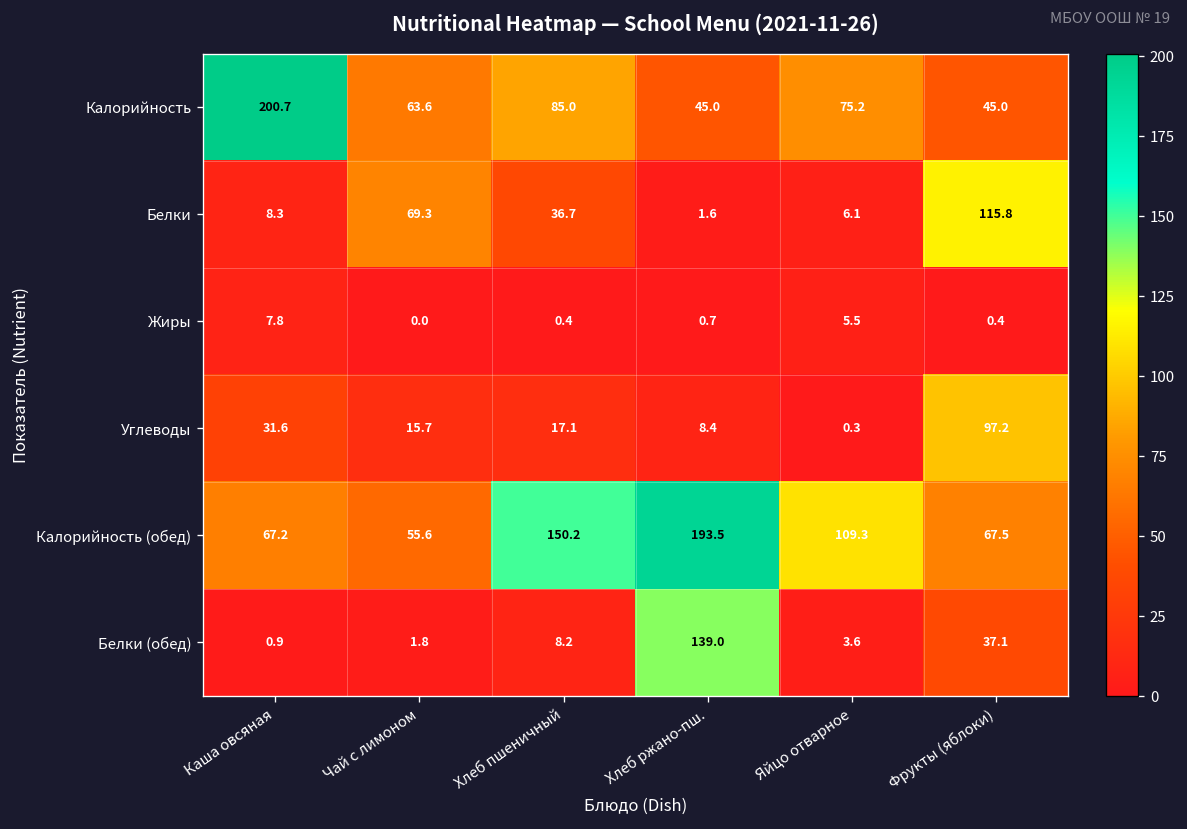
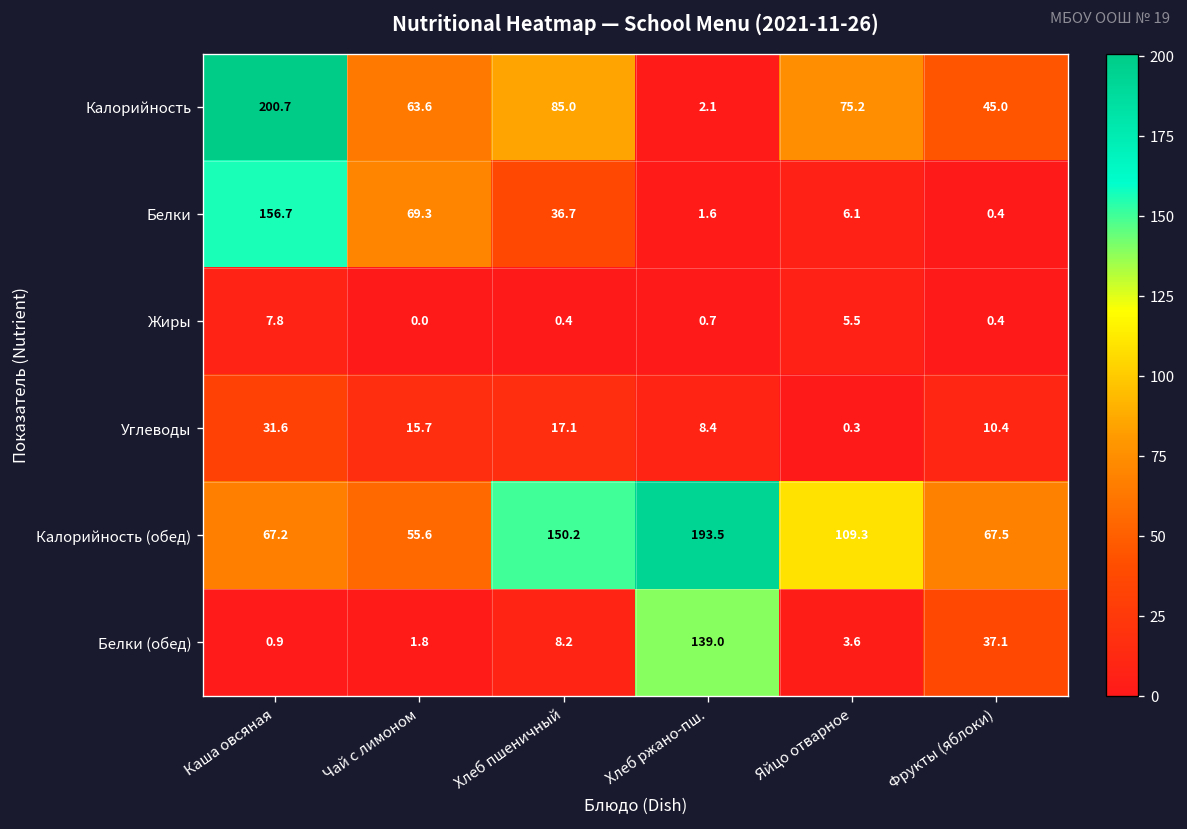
  {
    "Калорийность": {
      "Каша овсяная": 200.7,
      "Чай с лимоном": 63.6,
      "Хлеб пшеничный": 85.0,
-     "Хлеб ржано-пш.": 45.0,
+     "Хлеб ржано-пш.": 2.1,
      "Яйцо отварное": 75.2,
      "Фрукты (яблоки)": 45.0
    },
    "Белки": {
-     "Каша овсяная": 8.3,
+     "Каша овсяная": 156.7,
      "Чай с лимоном": 69.3,
      "Хлеб пшеничный": 36.7,
      "Хлеб ржано-пш.": 1.6,
      "Яйцо отварное": 6.1,
-     "Фрукты (яблоки)": 115.8
+     "Фрукты (яблоки)": 0.4
    },
    "Жиры": {
      "Каша овсяная": 7.8,
      "Чай с лимоном": 0.0,
      "Хлеб пшеничный": 0.4,
      "Хлеб ржано-пш.": 0.7,
      "Яйцо отварное": 5.5,
      "Фрукты (яблоки)": 0.4
    },
    "Углеводы": {
      "Каша овсяная": 31.6,
      "Чай с лимоном": 15.7,
      "Хлеб пшеничный": 17.1,
      "Хлеб ржано-пш.": 8.4,
      "Яйцо отварное": 0.3,
-     "Фрукты (яблоки)": 97.2
+     "Фрукты (яблоки)": 10.4
    },
    "Калорийность (обед)": {
      "Каша овсяная": 67.2,
      "Чай с лимоном": 55.6,
      "Хлеб пшеничный": 150.2,
      "Хлеб ржано-пш.": 193.5,
      "Яйцо отварное": 109.3,
      "Фрукты (яблоки)": 67.5
    },
    "Белки (обед)": {
      "Каша овсяная": 0.9,
      "Чай с лимоном": 1.8,
      "Хлеб пшеничный": 8.2,
      "Хлеб ржано-пш.": 139.0,
      "Яйцо отварное": 3.6,
      "Фрукты (яблоки)": 37.1
    }
  }
